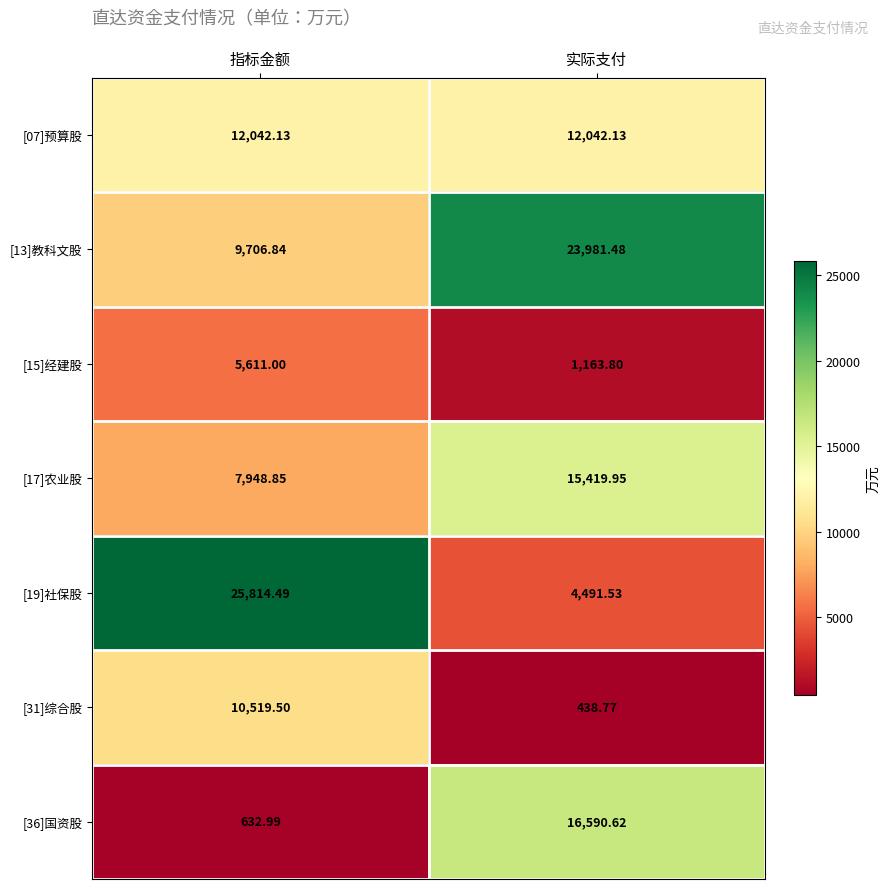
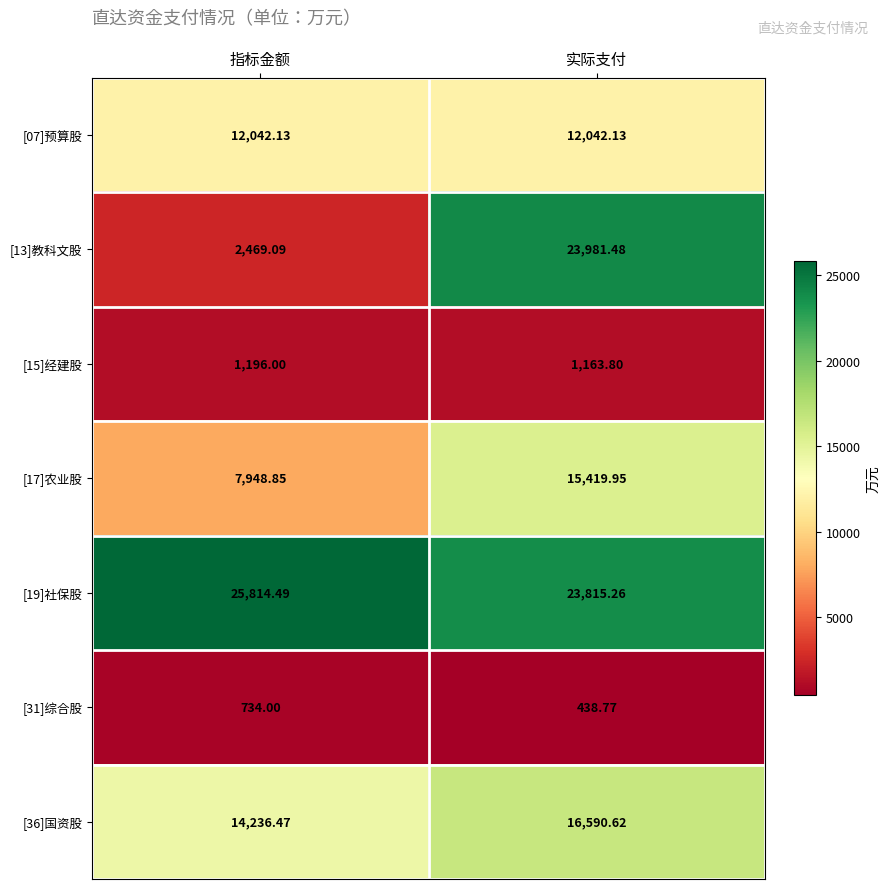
  {
    "[07]预算股": {
      "指标金额": "12,042.13",
      "实际支付": "12,042.13"
    },
    "[13]教科文股": {
-     "指标金额": "9,706.84",
+     "指标金额": "2,469.09",
      "实际支付": "23,981.48"
    },
    "[15]经建股": {
-     "指标金额": "5,611.00",
+     "指标金额": "1,196.00",
      "实际支付": "1,163.80"
    },
    "[17]农业股": {
      "指标金额": "7,948.85",
      "实际支付": "15,419.95"
    },
    "[19]社保股": {
      "指标金额": "25,814.49",
-     "实际支付": "4,491.53"
+     "实际支付": "23,815.26"
    },
    "[31]综合股": {
-     "指标金额": "10,519.50",
+     "指标金额": "734.00",
      "实际支付": "438.77"
    },
    "[36]国资股": {
-     "指标金额": "632.99",
+     "指标金额": "14,236.47",
      "实际支付": "16,590.62"
    }
  }
